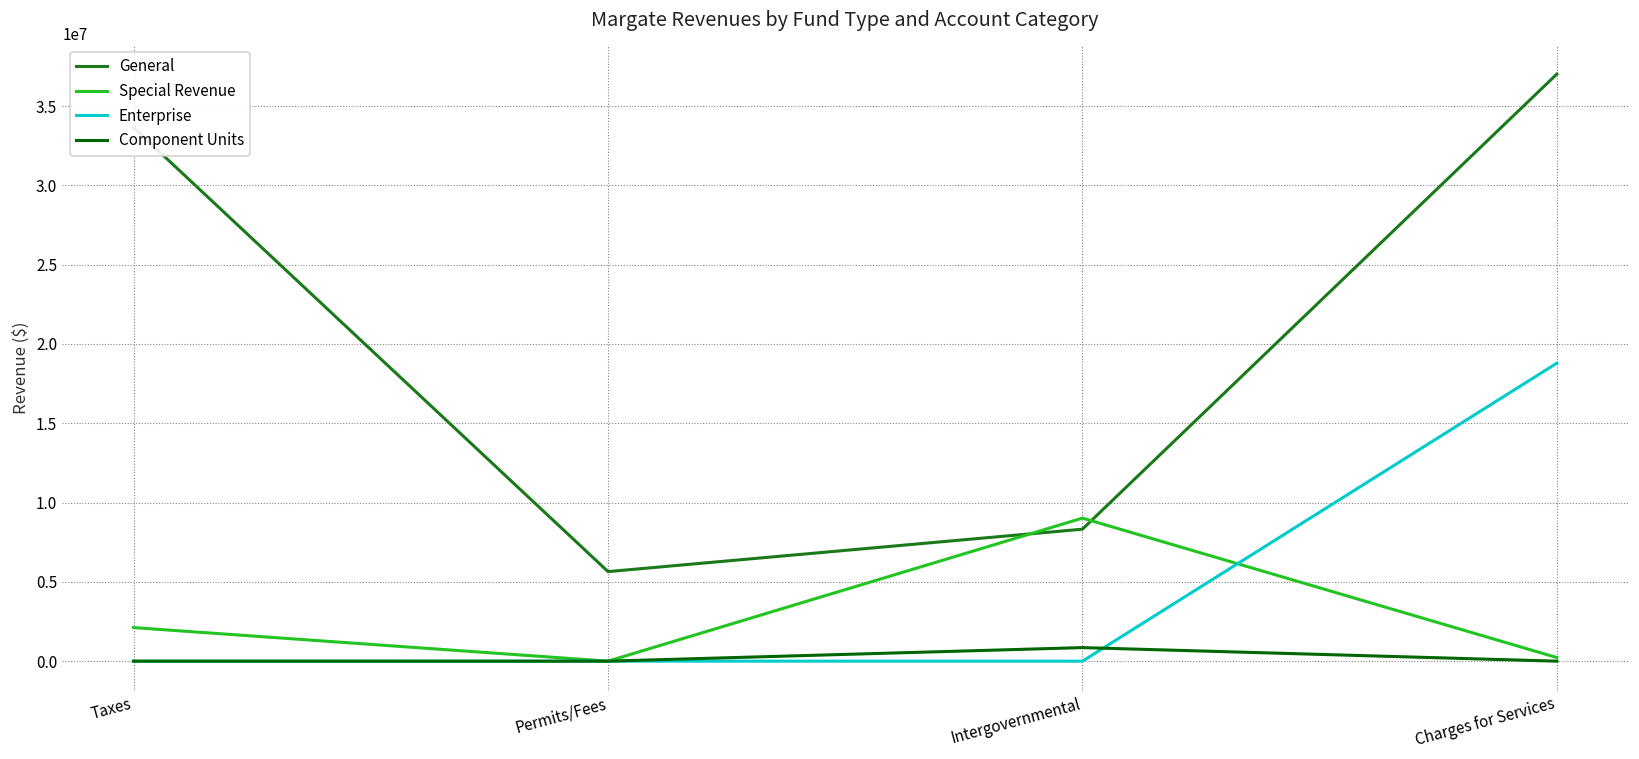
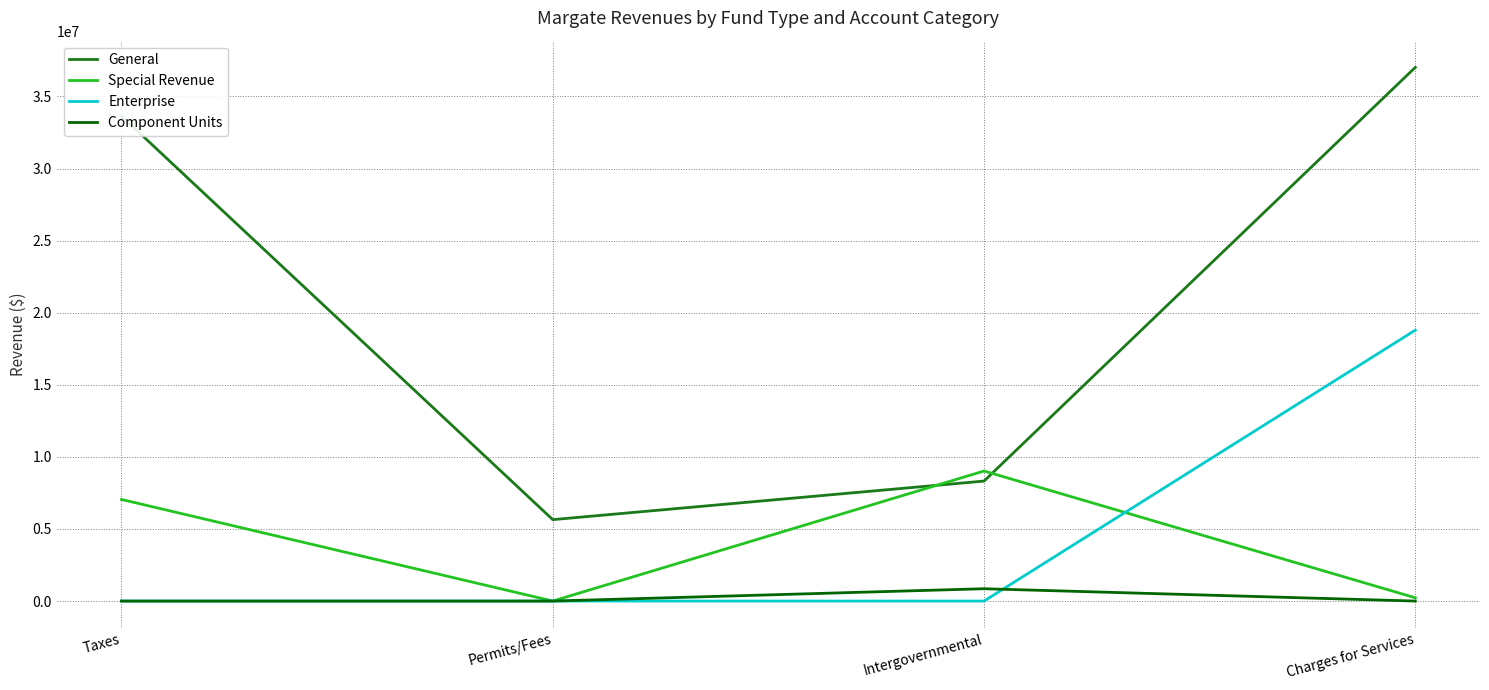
  {
    "Special Revenue": {
-     "Taxes": 2100000,
+     "Taxes": 7000000,
      "Intergovernmental": 9000000,
      "Charges for Services": 200000
    },
    "Enterprise": {
      "Intergovernmental": 0,
      "Charges for Services": 18800000
    }
  }
